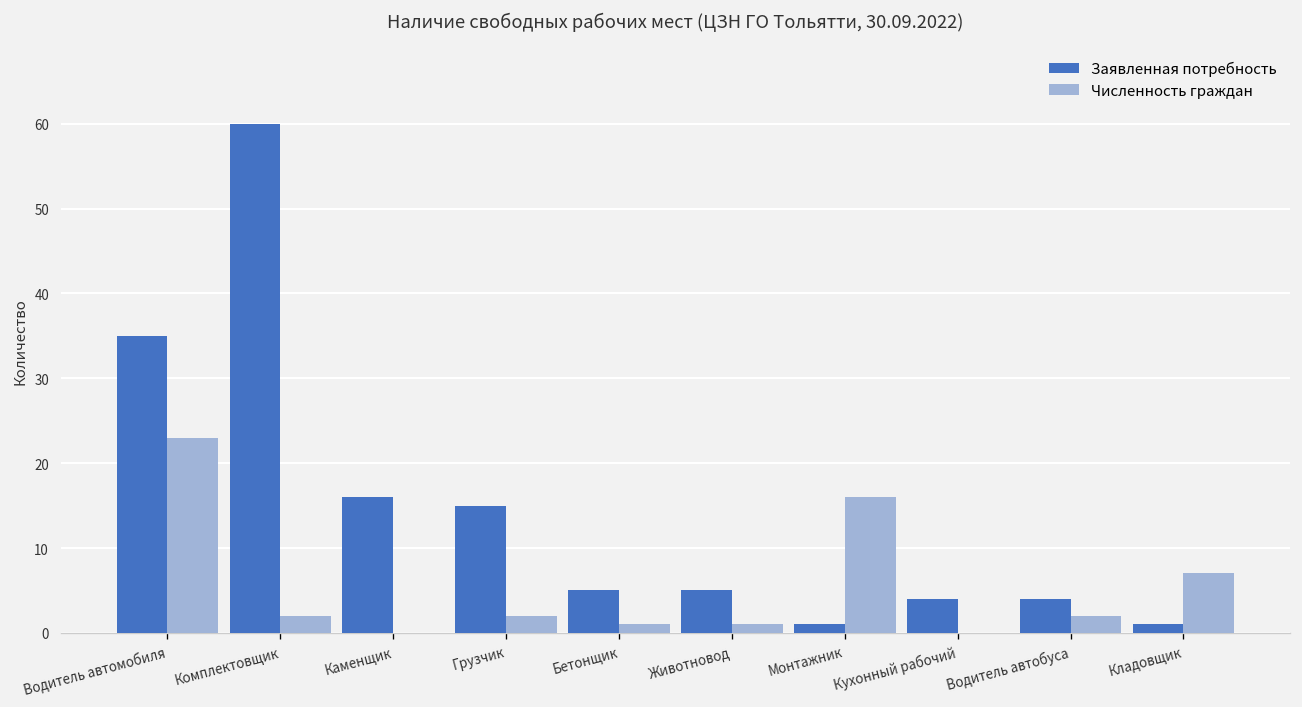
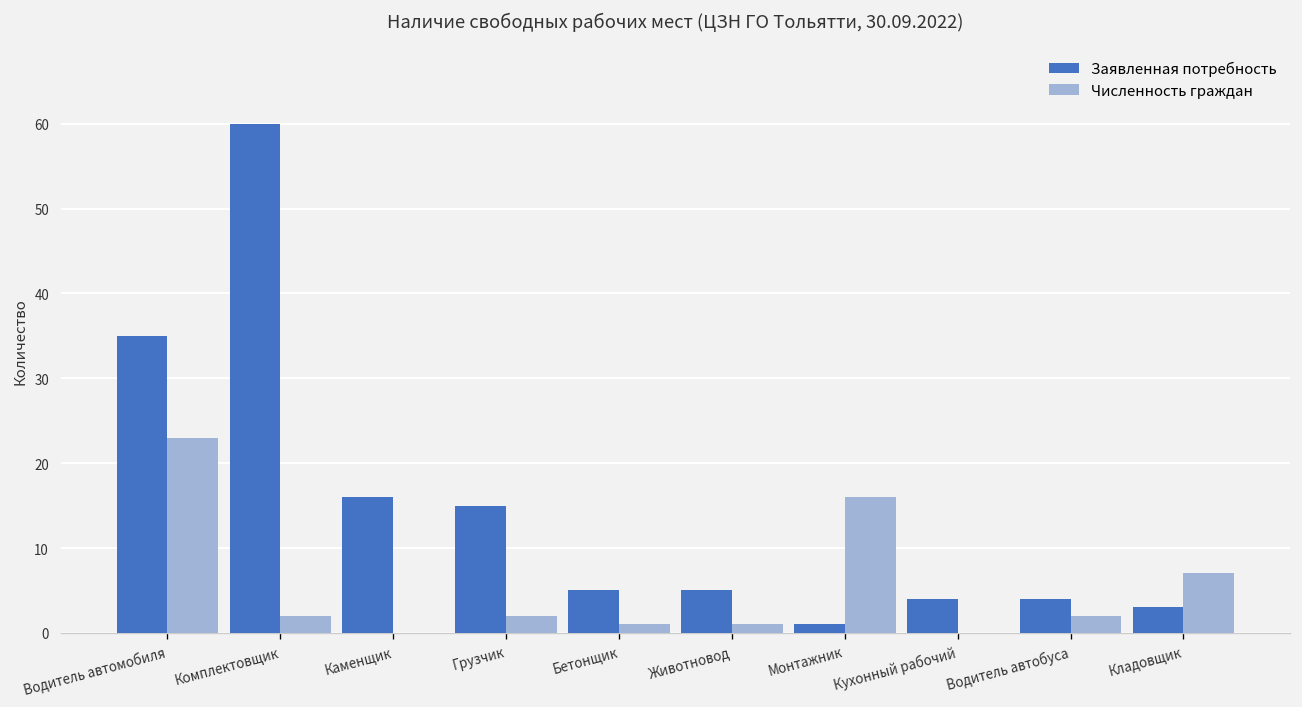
  {
    "Заявленная потребность": {
      "Водитель автомобиля": 35,
      "Комплектовщик": 60,
      "Каменщик": 16,
      "Грузчик": 15,
      "Бетонщик": 5,
      "Животновод": 5,
      "Монтажник": 1,
      "Кухонный рабочий": 4,
      "Водитель автобуса": 4,
-     "Кладовщик": 1
+     "Кладовщик": 3
    },
    "Численность граждан": {
      "Водитель автомобиля": 23,
      "Комплектовщик": 2,
      "Каменщик": 0,
      "Грузчик": 2,
      "Бетонщик": 1,
      "Животновод": 1,
      "Монтажник": 16,
      "Кухонный рабочий": 0,
      "Водитель автобуса": 2,
      "Кладовщик": 7
    }
  }
